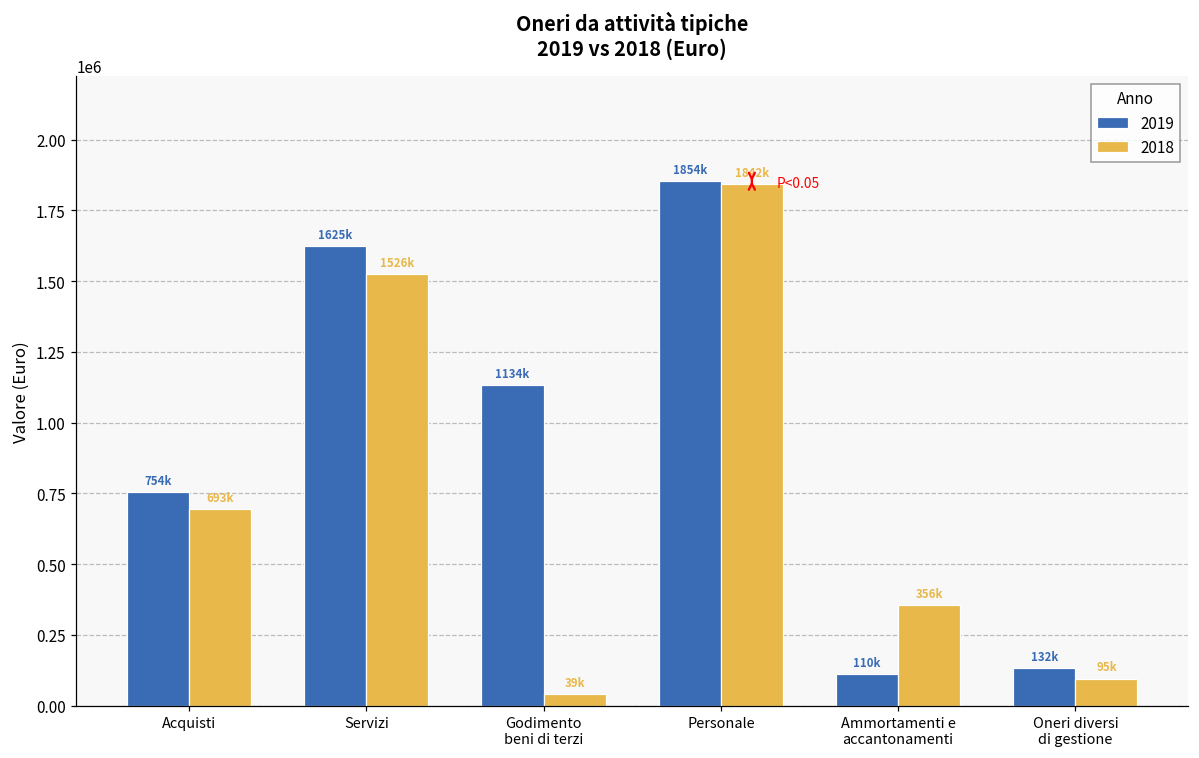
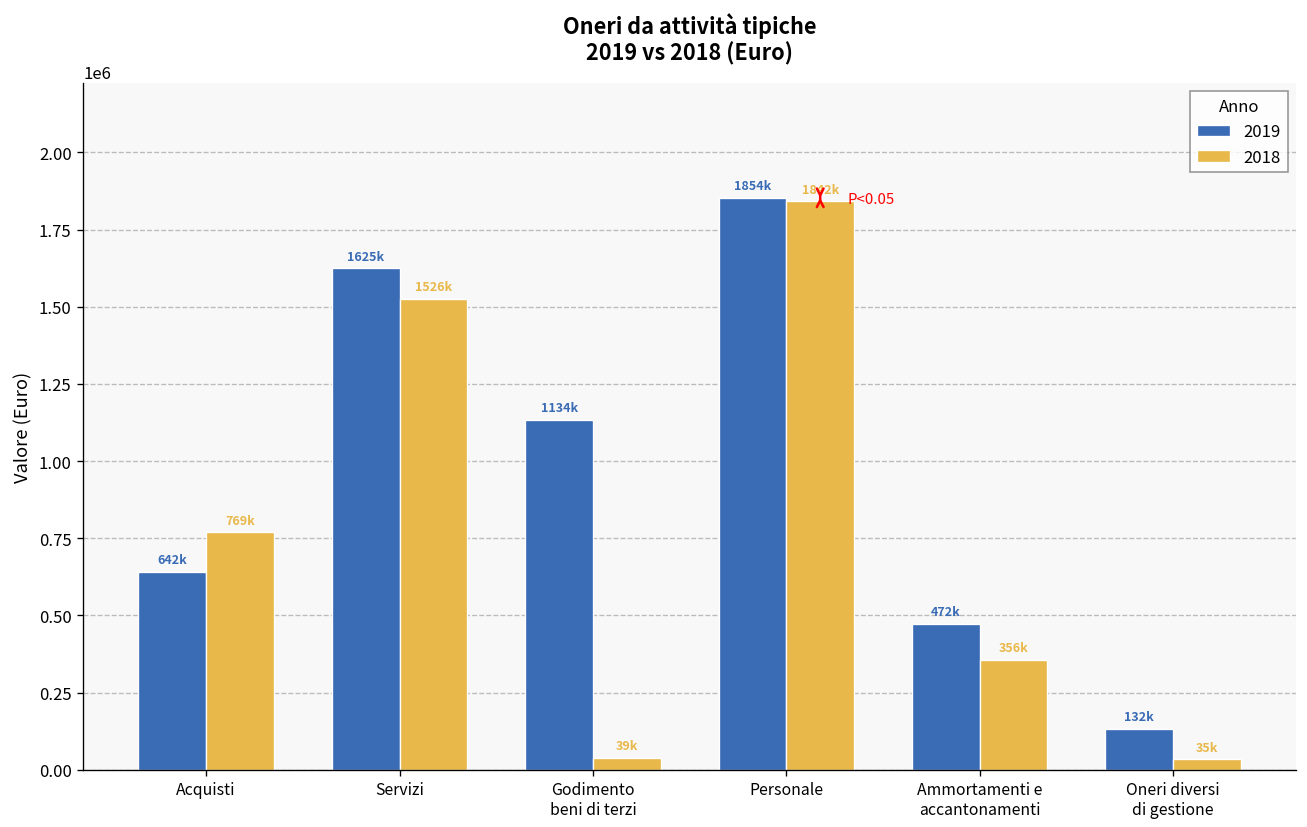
  {
    "2019": {
-     "Acquisti": "754k",
+     "Acquisti": "642k",
      "Servizi": "1625k",
      "Godimento beni di terzi": "1134k",
      "Personale": "1854k",
-     "Ammortamenti e accantonamenti": "110k",
+     "Ammortamenti e accantonamenti": "472k",
      "Oneri diversi di gestione": "132k"
    },
    "2018": {
-     "Acquisti": "693k",
+     "Acquisti": "769k",
      "Servizi": "1526k",
      "Godimento beni di terzi": "39k",
      "Personale": "1842k",
      "Ammortamenti e accantonamenti": "356k",
-     "Oneri diversi di gestione": "95k"
+     "Oneri diversi di gestione": "35k"
    }
  }
